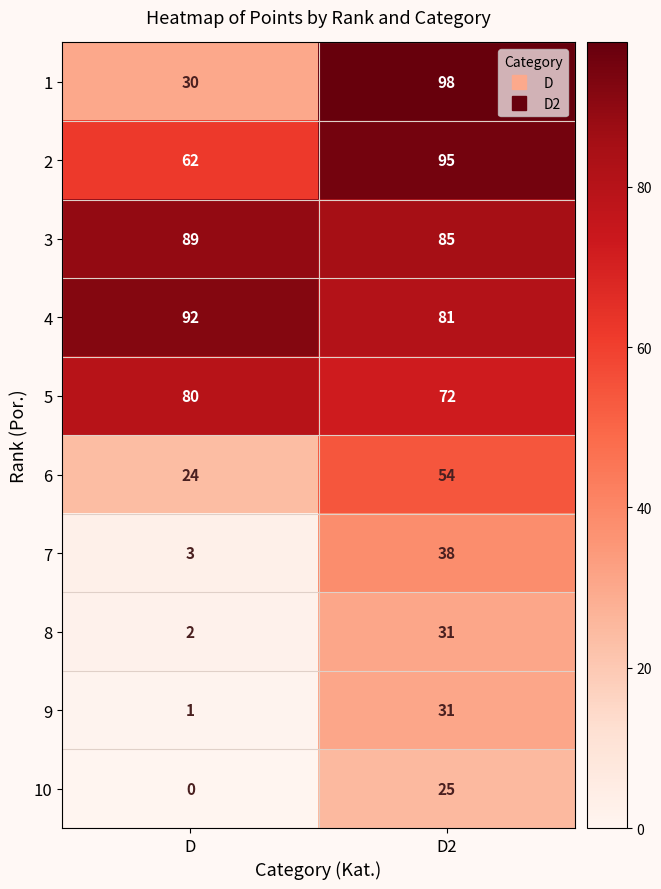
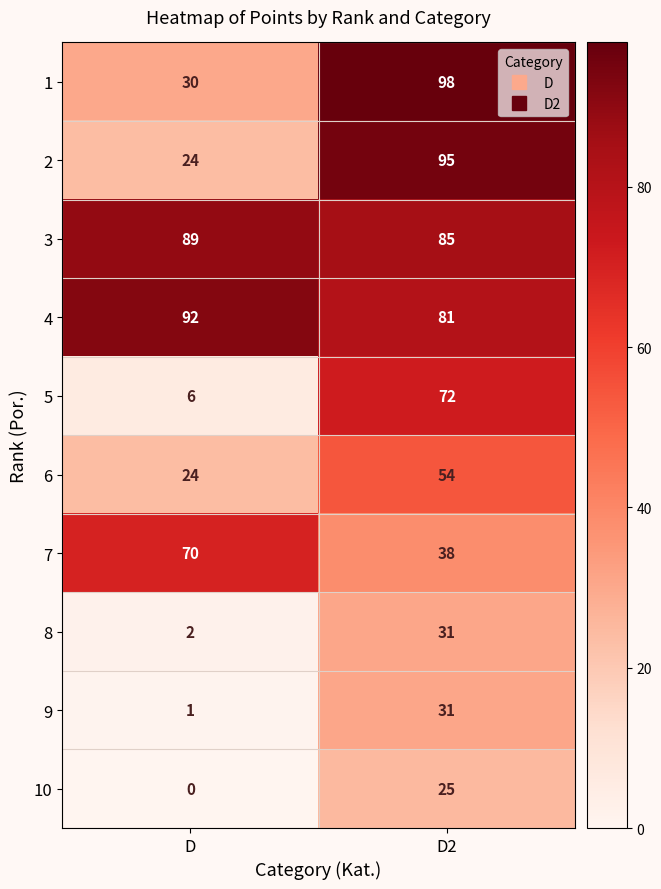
  {
    "1": {
      "D": 30,
      "D2": 98
    },
    "2": {
-     "D": 62,
+     "D": 24,
      "D2": 95
    },
    "3": {
      "D": 89,
      "D2": 85
    },
    "4": {
      "D": 92,
      "D2": 81
    },
    "5": {
-     "D": 80,
+     "D": 6,
      "D2": 72
    },
    "6": {
      "D": 24,
      "D2": 54
    },
    "7": {
-     "D": 3,
+     "D": 70,
      "D2": 38
    },
    "8": {
      "D": 2,
      "D2": 31
    },
    "9": {
      "D": 1,
      "D2": 31
    },
    "10": {
      "D": 0,
      "D2": 25
    }
  }
